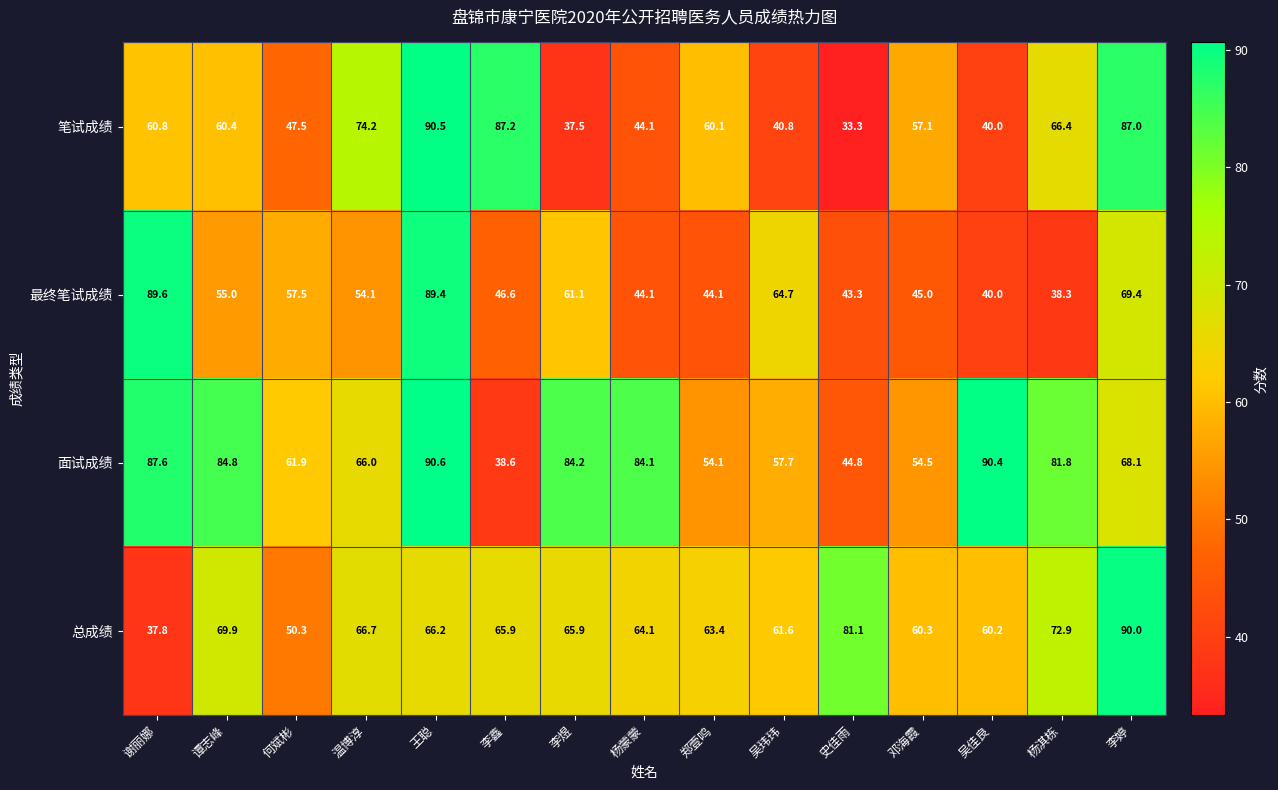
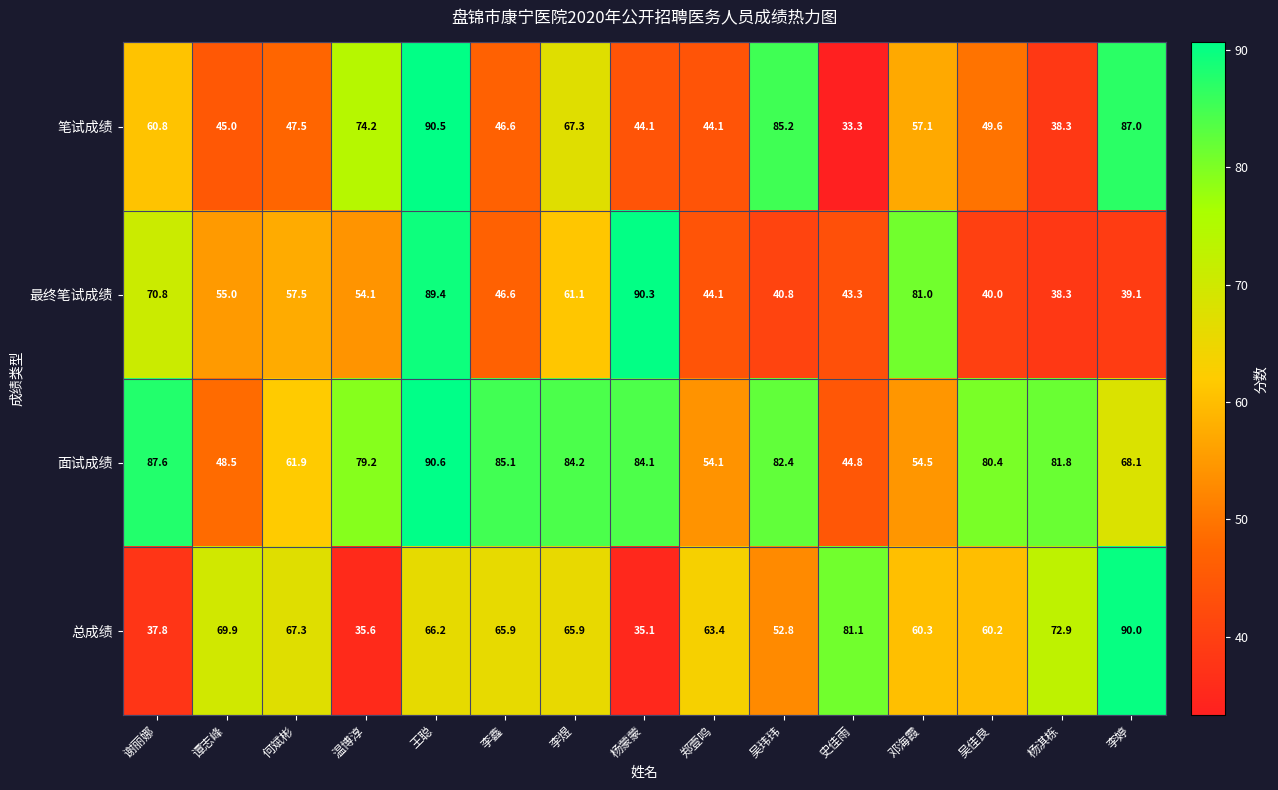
  {
    "笔试成绩": {
      "谢丽娜": 60.8,
-     "谭志峰": 60.4,
+     "谭志峰": 45.0,
      "何斌彬": 47.5,
      "温博淳": 74.2,
      "王聪": 90.5,
-     "李鑫": 87.2,
-     "李煜": 37.5,
+     "李鑫": 46.6,
+     "李煜": 67.3,
      "杨蒙蒙": 44.1,
-     "郑壹鸣": 60.1,
-     "吴玮玮": 40.8,
+     "郑壹鸣": 44.1,
+     "吴玮玮": 85.2,
      "史佳雨": 33.3,
      "邓海霞": 57.1,
-     "吴佳良": 40.0,
-     "杨淇栋": 66.4,
+     "吴佳良": 49.6,
+     "杨淇栋": 38.3,
      "李婷": 87.0
    },
    "最终笔试成绩": {
-     "谢丽娜": 89.6,
+     "谢丽娜": 70.8,
      "谭志峰": 55.0,
      "何斌彬": 57.5,
      "温博淳": 54.1,
      "王聪": 89.4,
      "李鑫": 46.6,
      "李煜": 61.1,
-     "杨蒙蒙": 44.1,
+     "杨蒙蒙": 90.3,
      "郑壹鸣": 44.1,
-     "吴玮玮": 64.7,
+     "吴玮玮": 40.8,
      "史佳雨": 43.3,
-     "邓海霞": 45.0,
+     "邓海霞": 81.0,
      "吴佳良": 40.0,
      "杨淇栋": 38.3,
-     "李婷": 69.4
+     "李婷": 39.1
    },
    "面试成绩": {
      "谢丽娜": 87.6,
-     "谭志峰": 84.8,
+     "谭志峰": 48.5,
      "何斌彬": 61.9,
-     "温博淳": 66.0,
+     "温博淳": 79.2,
      "王聪": 90.6,
-     "李鑫": 38.6,
+     "李鑫": 85.1,
      "李煜": 84.2,
      "杨蒙蒙": 84.1,
      "郑壹鸣": 54.1,
-     "吴玮玮": 57.7,
+     "吴玮玮": 82.4,
      "史佳雨": 44.8,
      "邓海霞": 54.5,
-     "吴佳良": 90.4,
+     "吴佳良": 80.4,
      "杨淇栋": 81.8,
      "李婷": 68.1
    },
    "总成绩": {
      "谢丽娜": 37.8,
      "谭志峰": 69.9,
-     "何斌彬": 50.3,
-     "温博淳": 66.7,
+     "何斌彬": 67.3,
+     "温博淳": 35.6,
      "王聪": 66.2,
      "李鑫": 65.9,
      "李煜": 65.9,
-     "杨蒙蒙": 64.1,
+     "杨蒙蒙": 35.1,
      "郑壹鸣": 63.4,
-     "吴玮玮": 61.6,
+     "吴玮玮": 52.8,
      "史佳雨": 81.1,
      "邓海霞": 60.3,
      "吴佳良": 60.2,
      "杨淇栋": 72.9,
      "李婷": 90.0
    }
  }
